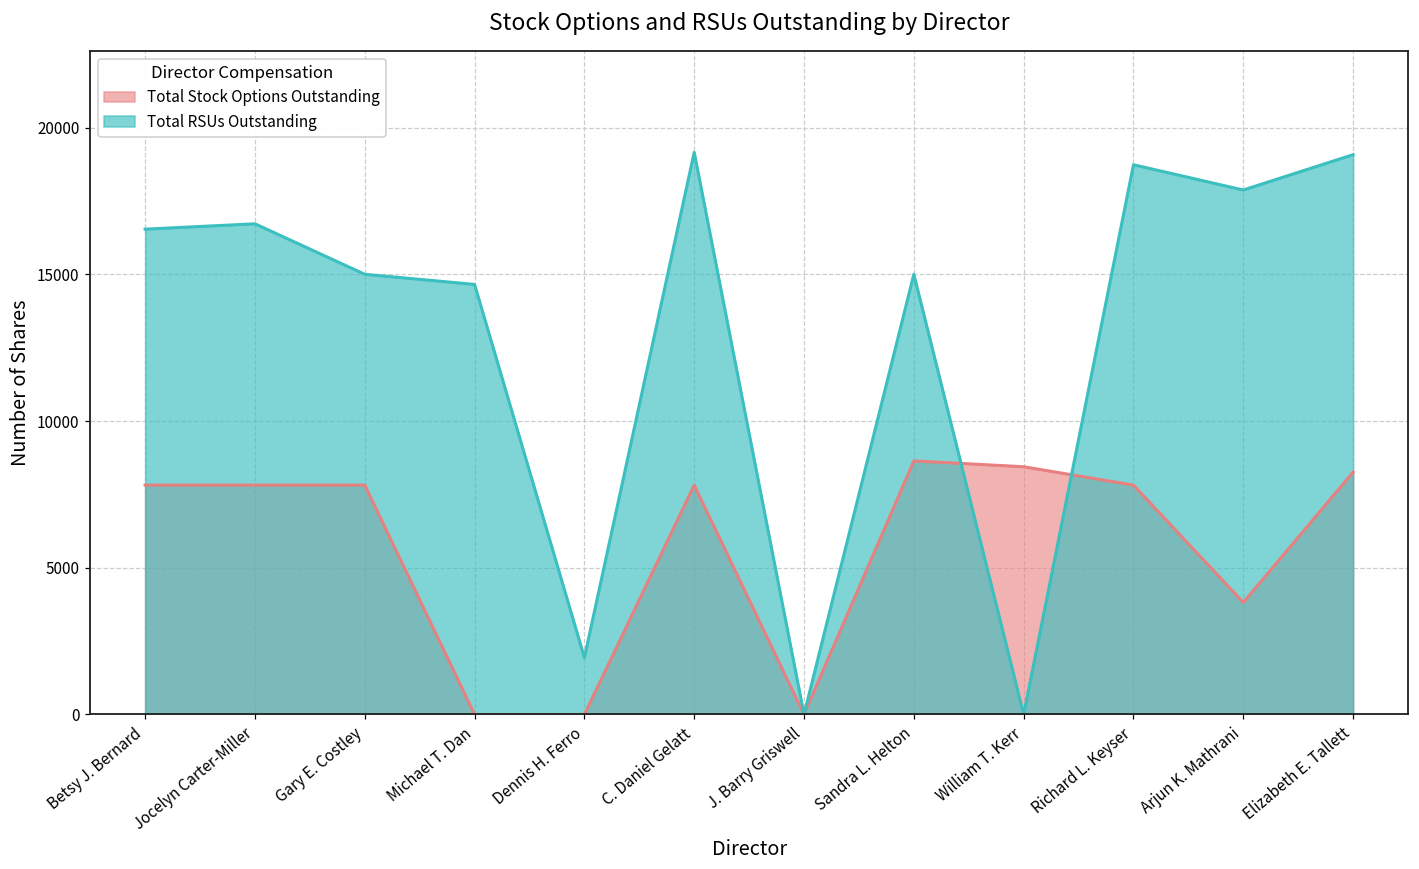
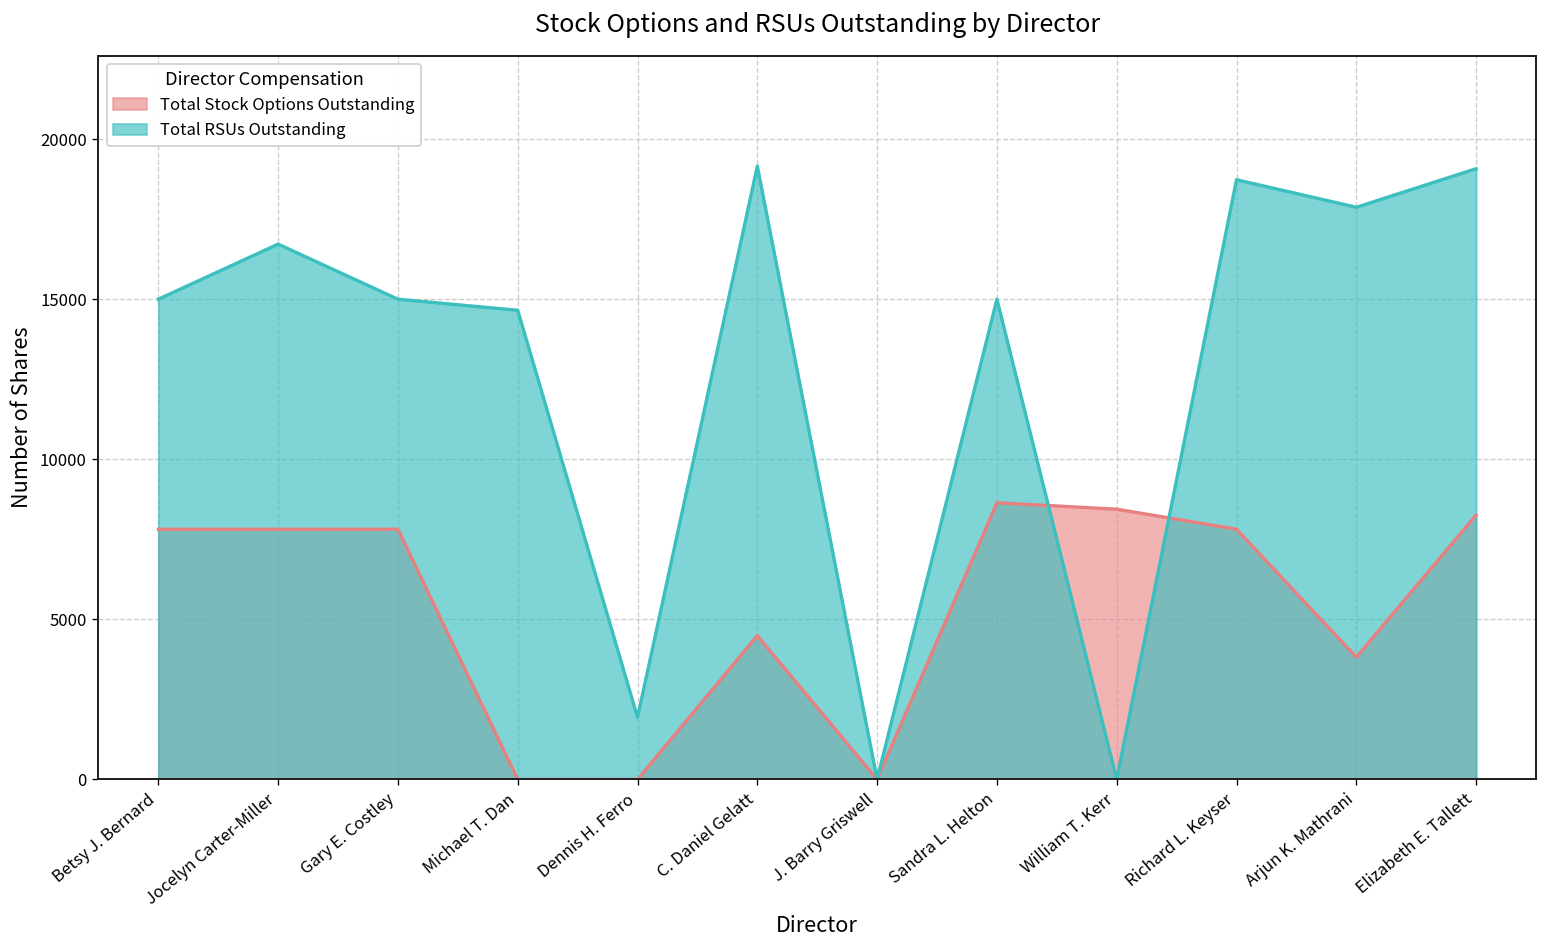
  {
    "Total Stock Options Outstanding": {
      "Betsy J. Bernard": 7800,
      "Jocelyn Carter-Miller": 7800,
      "Gary E. Costley": 7800,
      "Michael T. Dan": 0,
      "Dennis H. Ferro": 0,
-     "C. Daniel Gelatt": 7800,
+     "C. Daniel Gelatt": 4500,
      "Sandra L. Helton": 8600,
      "William T. Kerr": 8400,
      "Richard L. Keyser": 7800,
      "Arjun K. Mathrani": 3800,
      "Elizabeth E. Tallett": 8300
    },
    "Total RSUs Outstanding": {
-     "Betsy J. Bernard": 16500,
+     "Betsy J. Bernard": 15000,
      "Jocelyn Carter-Miller": 16700,
      "Gary E. Costley": 15000,
      "Michael T. Dan": 14700,
      "Dennis H. Ferro": 1900,
      "C. Daniel Gelatt": 19200,
      "Sandra L. Helton": 15000,
      "William T. Kerr": 0,
      "Richard L. Keyser": 18700,
      "Arjun K. Mathrani": 17900,
      "Elizabeth E. Tallett": 19100
    }
  }
